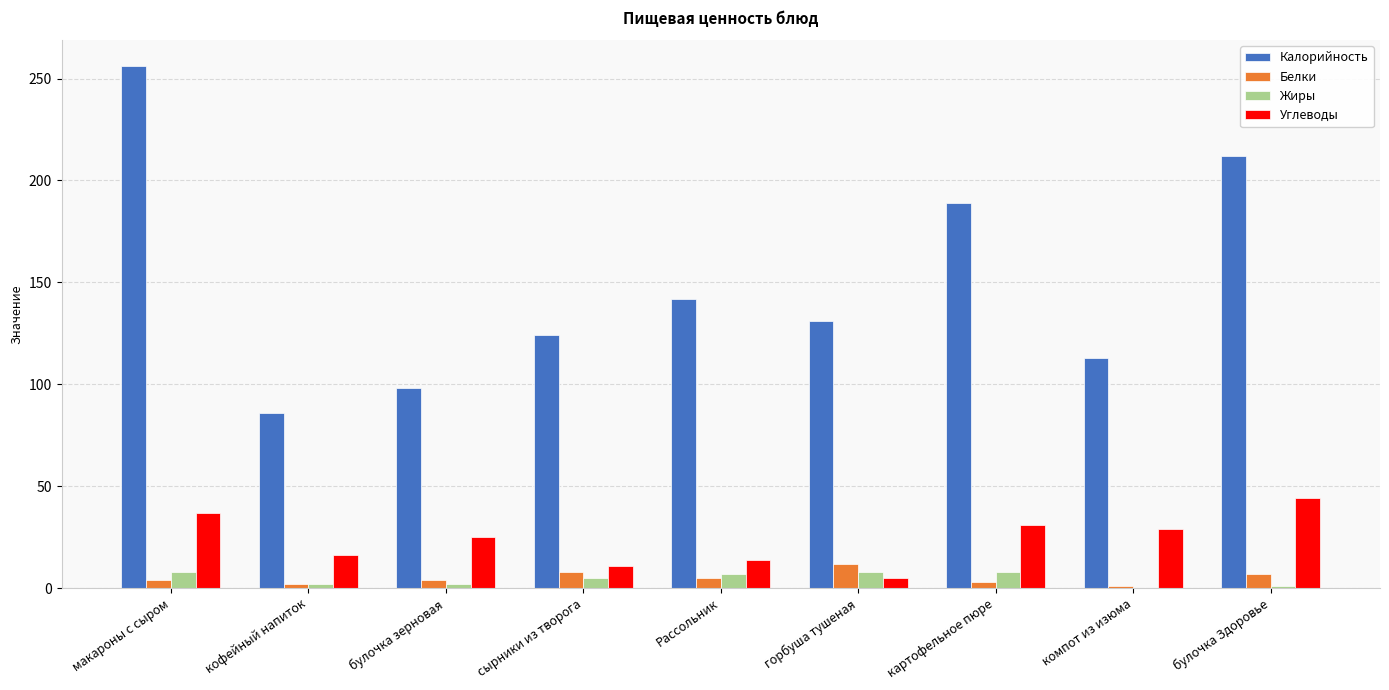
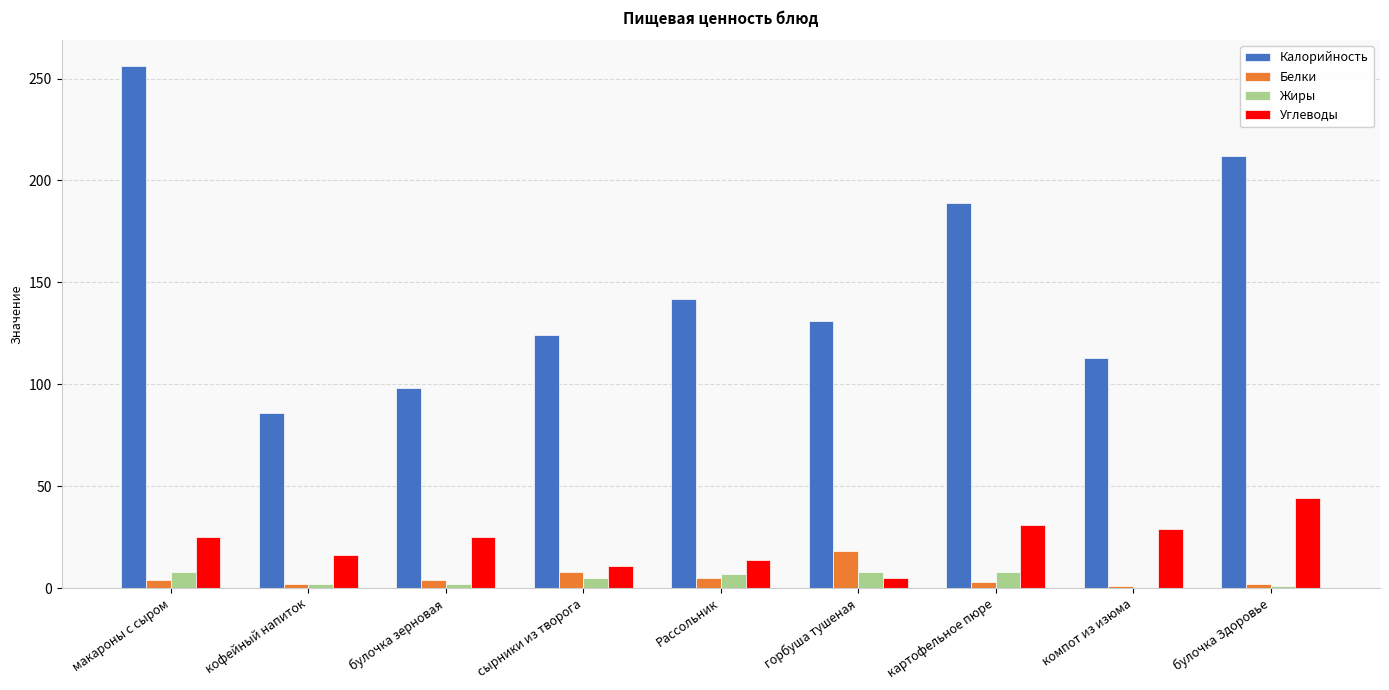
  {
    "Калорийность": {
      "макароны с сыром": 256,
      "кофейный напиток": 86,
      "булочка зерновая": 98,
      "сырники из творога": 124,
      "Рассольник": 142,
      "горбуша тушеная": 131,
      "картофельное пюре": 189,
      "компот из изюма": 113,
      "булочка Здоровье": 212
    },
    "Белки": {
      "макароны с сыром": 4,
      "кофейный напиток": 2,
      "булочка зерновая": 4,
      "сырники из творога": 8,
      "Рассольник": 5,
-     "горбуша тушеная": 12,
+     "горбуша тушеная": 18,
      "картофельное пюре": 3,
-     "булочка Здоровье": 7
+     "булочка Здоровье": 2
    },
    "Жиры": {
      "макароны с сыром": 8,
      "кофейный напиток": 2,
      "булочка зерновая": 2,
      "сырники из творога": 5,
      "Рассольник": 7,
      "горбуша тушеная": 8,
      "картофельное пюре": 8,
      "компот из изюма": 0
    },
    "Углеводы": {
-     "макароны с сыром": 37,
+     "макароны с сыром": 25,
      "кофейный напиток": 16,
      "булочка зерновая": 25,
      "сырники из творога": 11,
      "Рассольник": 14,
      "горбуша тушеная": 5,
      "картофельное пюре": 31,
      "компот из изюма": 29,
      "булочка Здоровье": 44
    }
  }
